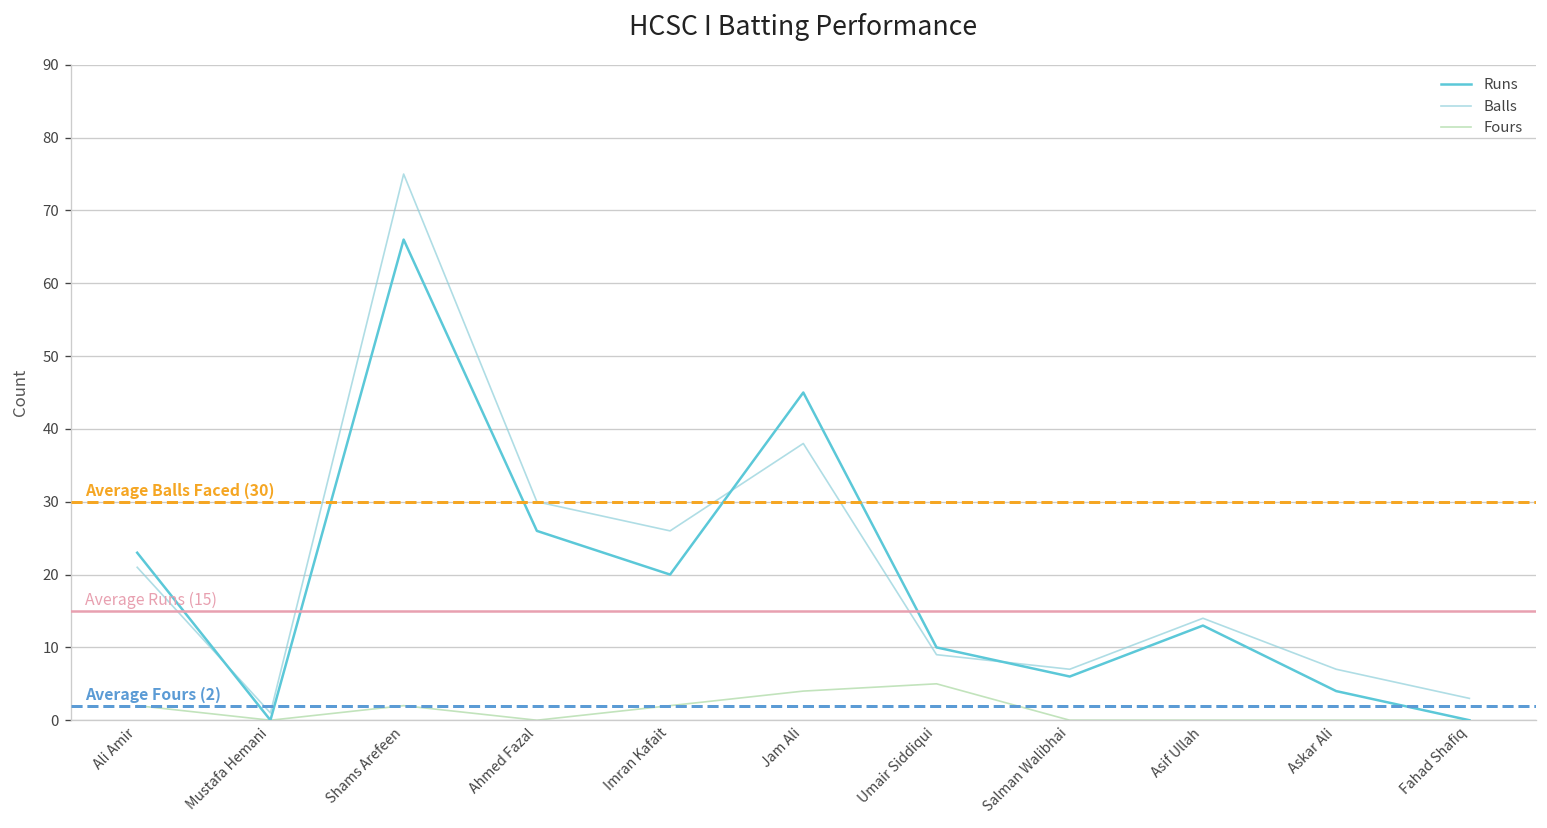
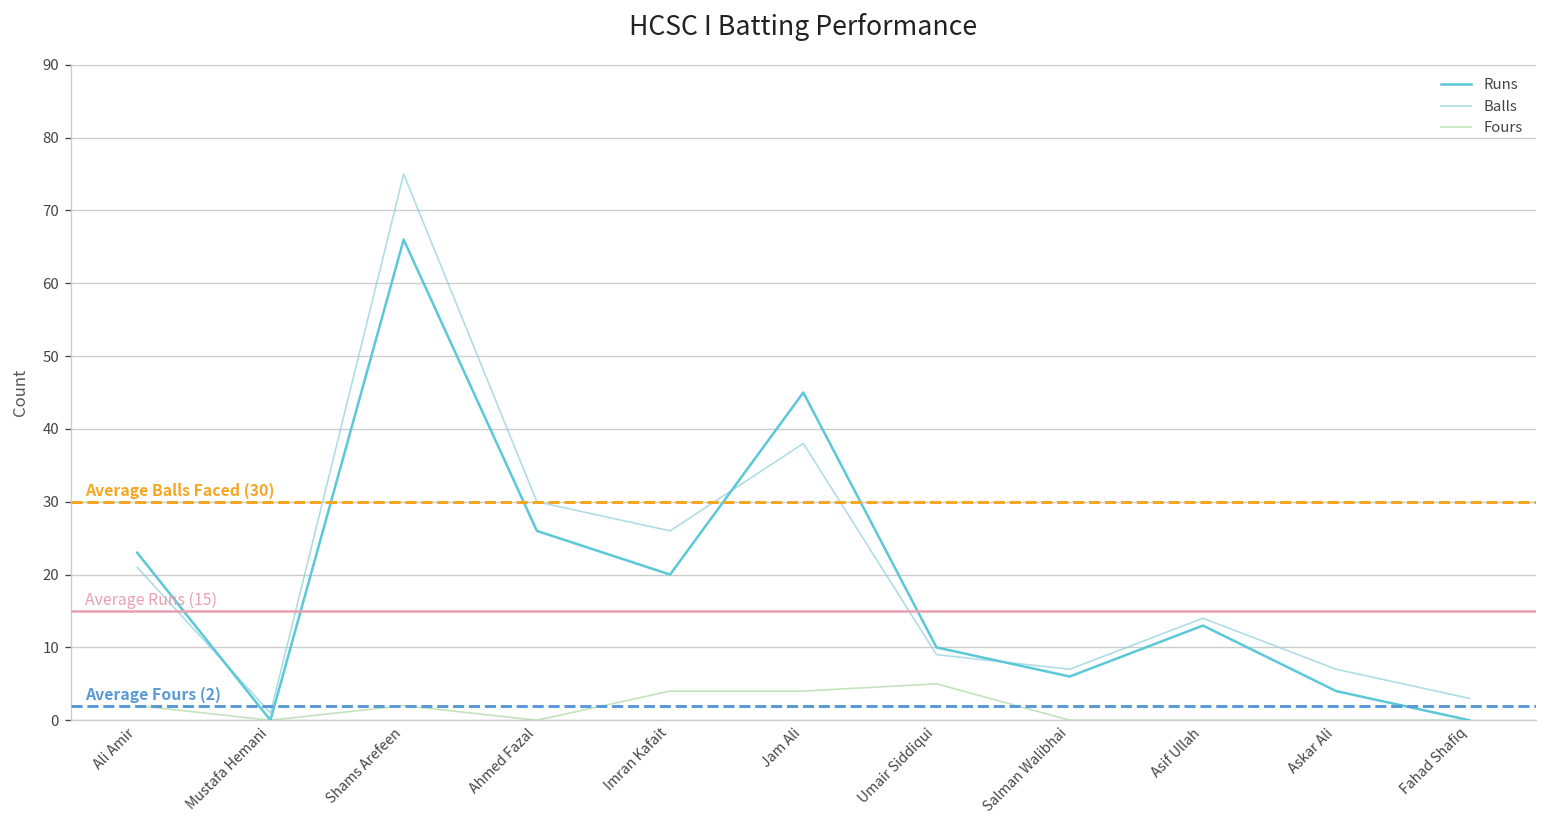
  {
    "Fours": {
      "Shams Arefeen": 2,
      "Ahmed Fazal": 0,
-     "Imran Kafait": 2,
+     "Imran Kafait": 4,
      "Jam Ali": 4,
      "Umair Siddiqui": 5,
      "Salman Walibhai": 0,
      "Asif Ullah": 0,
      "Askar Ali": 0
    }
  }
